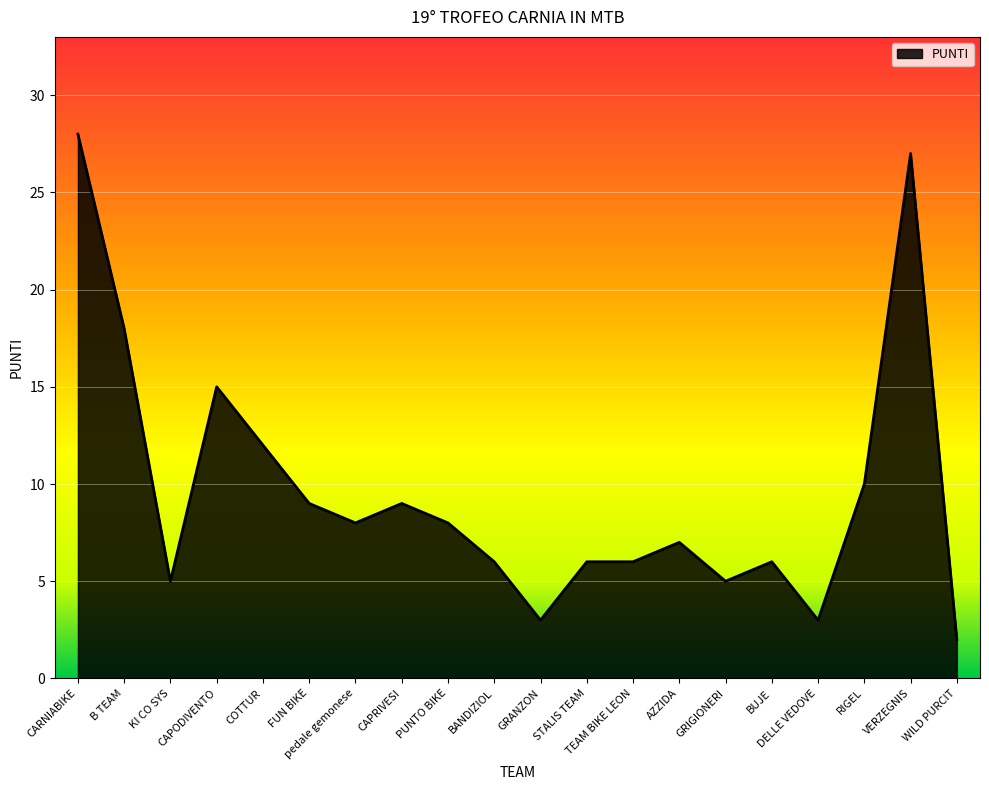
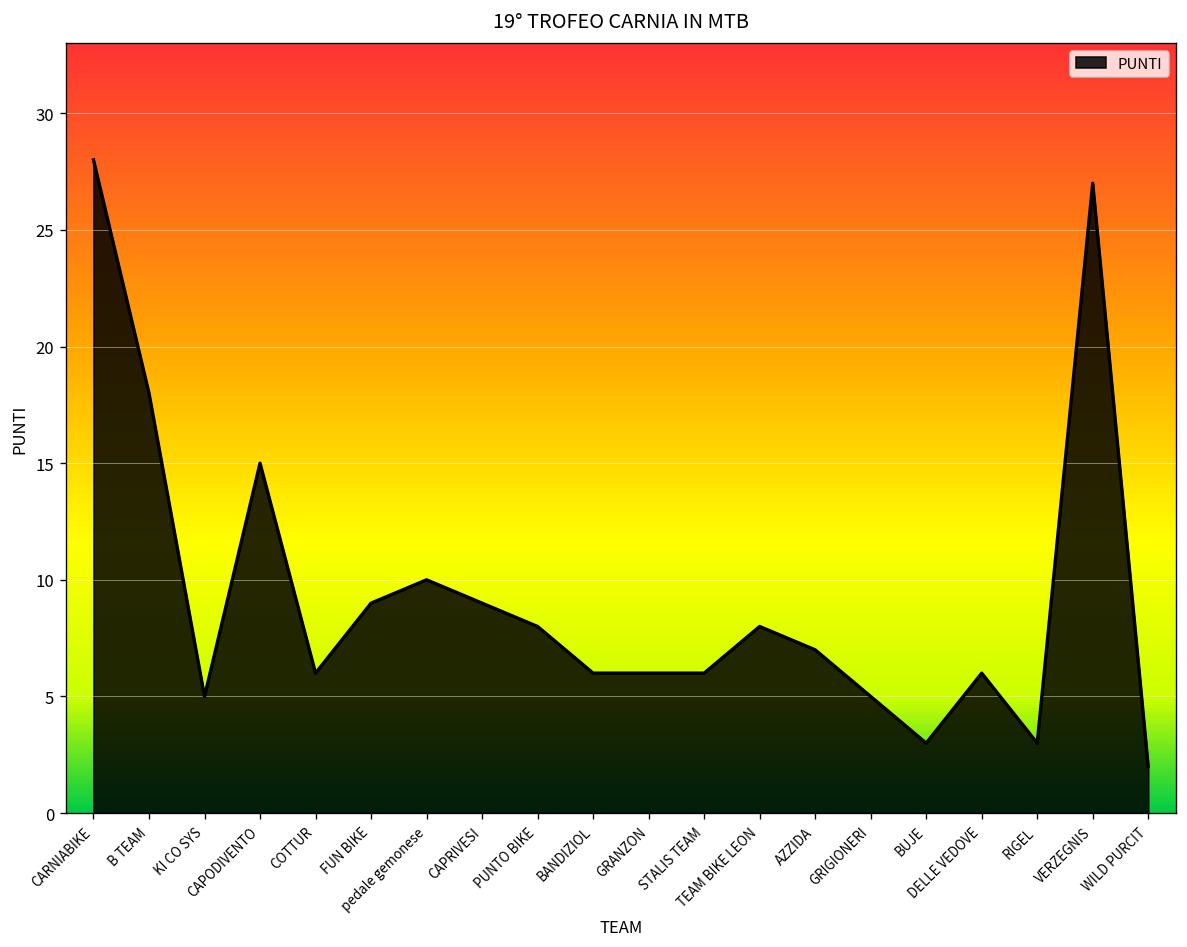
  {
    "CARNIABIKE": 28,
    "B TEAM": 18,
    "KI CO SYS": 5,
    "CAPODIVENTO": 15,
-   "COTTUR": 12,
+   "COTTUR": 6,
    "FUN BIKE": 9,
-   "pedale gemonese": 8,
+   "pedale gemonese": 10,
    "CAPRIVESI": 9,
    "PUNTO BIKE": 8,
    "BANDIZIOL": 6,
-   "GRANZON": 3,
+   "GRANZON": 6,
    "STALIS TEAM": 6,
-   "TEAM BIKE LEON": 6,
+   "TEAM BIKE LEON": 8,
    "AZZIDA": 7,
    "GRIGIONERI": 5,
-   "BUJE": 6,
-   "DELLE VEDOVE": 3,
-   "RIGEL": 10,
+   "BUJE": 3,
+   "DELLE VEDOVE": 6,
+   "RIGEL": 3,
    "VERZEGNIS": 27,
    "WILD PURCIT": 2
  }
